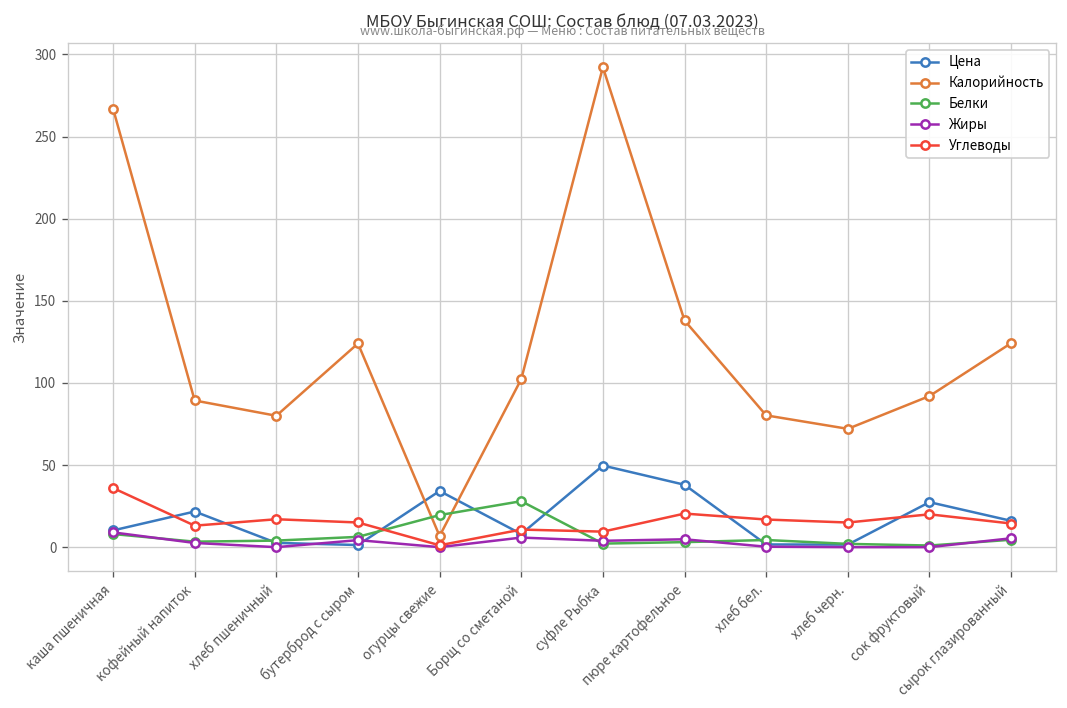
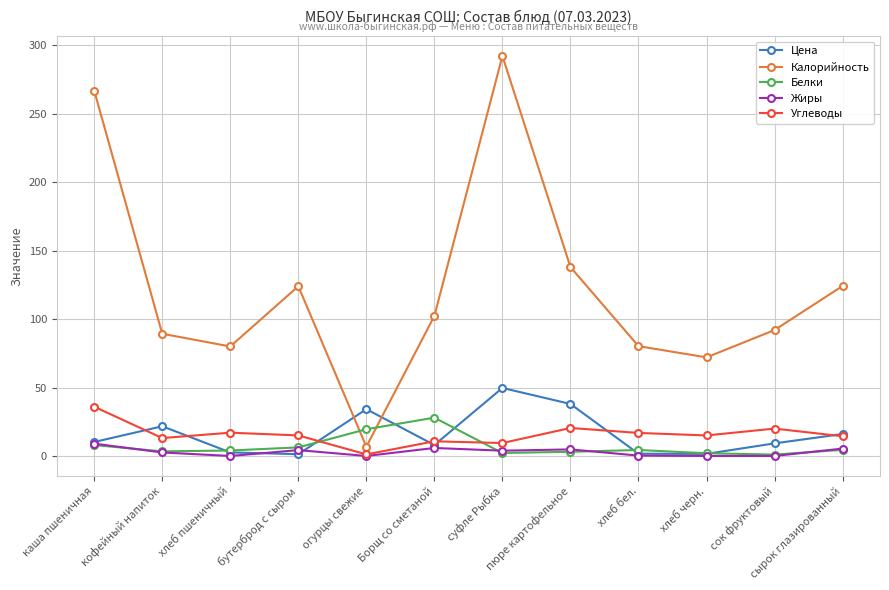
  {
    "Цена": {
      "кофейный напиток": 22,
      "бутерброд с сыром": 1,
      "огурцы свежие": 34,
      "Борщ со сметаной": 8,
      "суфле Рыбка": 50,
      "пюре картофельное": 38,
-     "сок фруктовый": 27
+     "сок фруктовый": 9
    },
    "Белки": {
      "бутерброд с сыром": 6,
      "огурцы свежие": 20,
      "Борщ со сметаной": 28,
      "хлеб бел.": 4
    },
    "Жиры": {
      "хлеб пшеничный": 0,
      "бутерброд с сыром": 4,
      "Борщ со сметаной": 6
    }
  }
